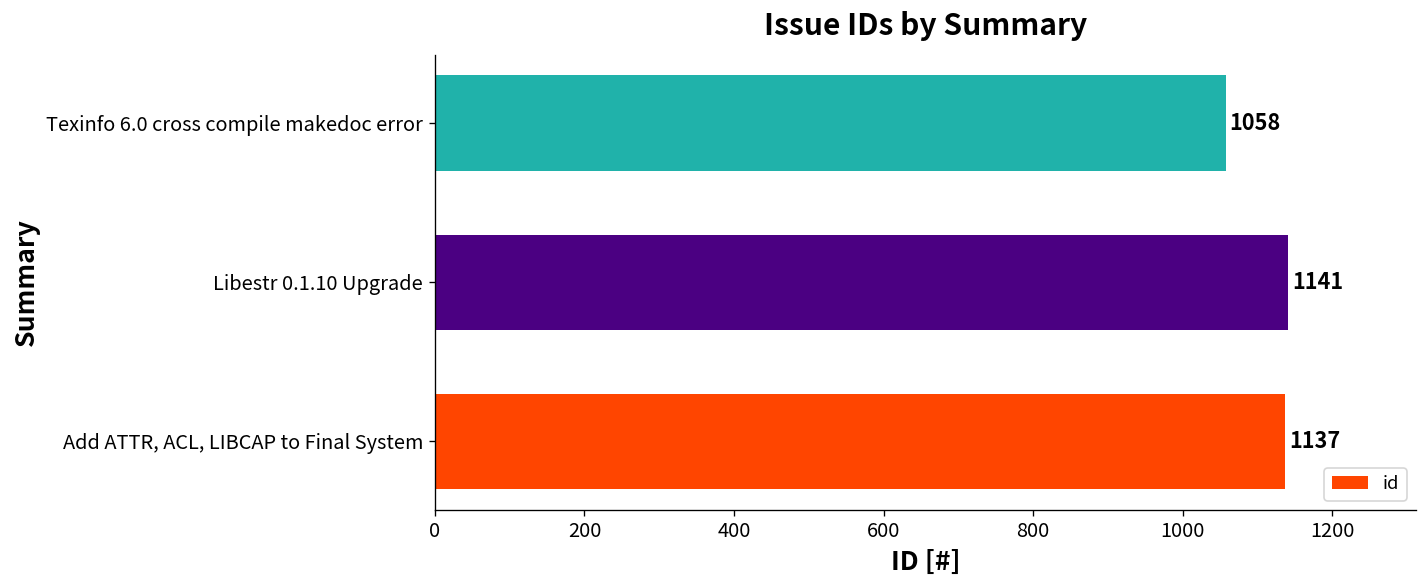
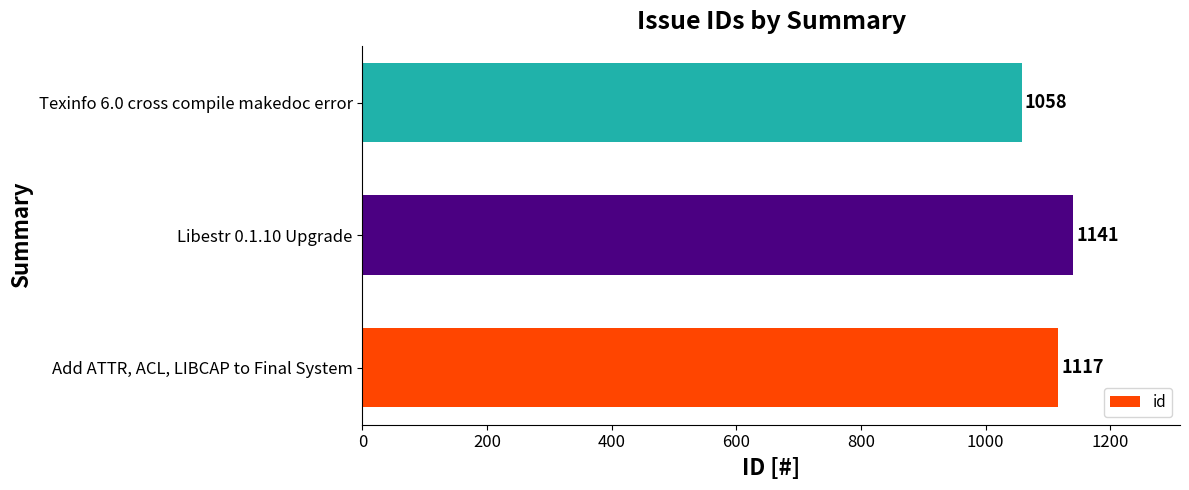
  {
    "Texinfo 6.0 cross compile makedoc error": 1058,
    "Libestr 0.1.10 Upgrade": 1141,
-   "Add ATTR, ACL, LIBCAP to Final System": 1137
+   "Add ATTR, ACL, LIBCAP to Final System": 1117
  }
